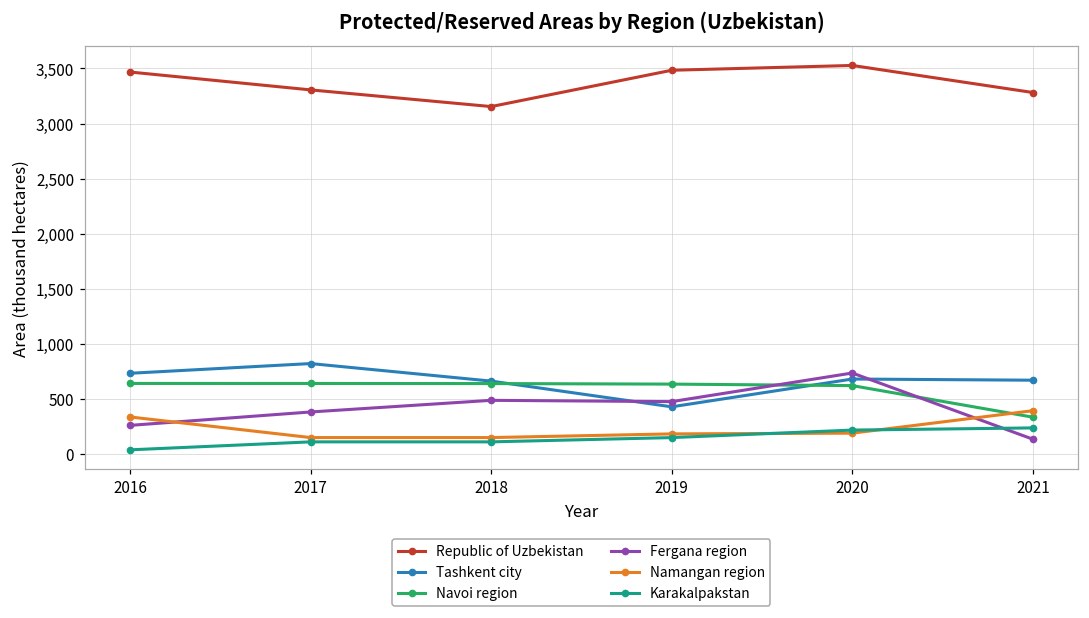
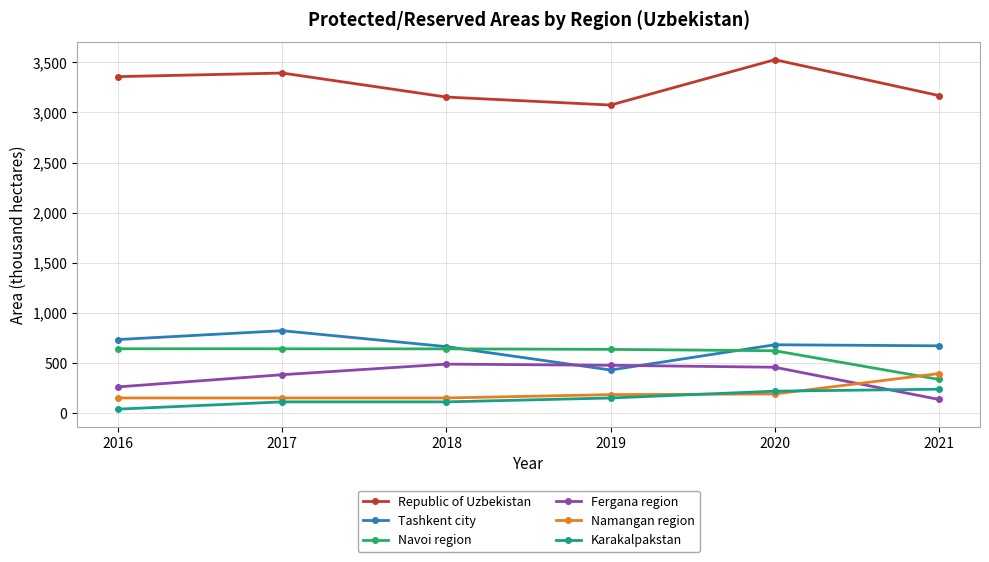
  {
    "Republic of Uzbekistan": {
-     "2016": "3,470",
-     "2017": "3,310",
+     "2016": "3,360",
+     "2017": "3,390",
      "2018": "3,150",
-     "2019": "3,480",
+     "2019": "3,070",
      "2020": "3,530",
-     "2021": "3,280"
+     "2021": "3,170"
    },
    "Tashkent city": {
      "2016": "730",
      "2017": "820",
      "2019": "430",
      "2020": "680",
      "2021": "670"
    },
    "Fergana region": {
      "2016": "260",
      "2017": "380",
      "2018": "490",
      "2019": "470",
-     "2020": "730",
+     "2020": "450",
      "2021": "130"
    },
    "Namangan region": {
-     "2016": "330",
+     "2016": "150",
      "2017": "150",
      "2018": "150",
      "2019": "180",
      "2020": "190",
      "2021": "390"
    }
  }
